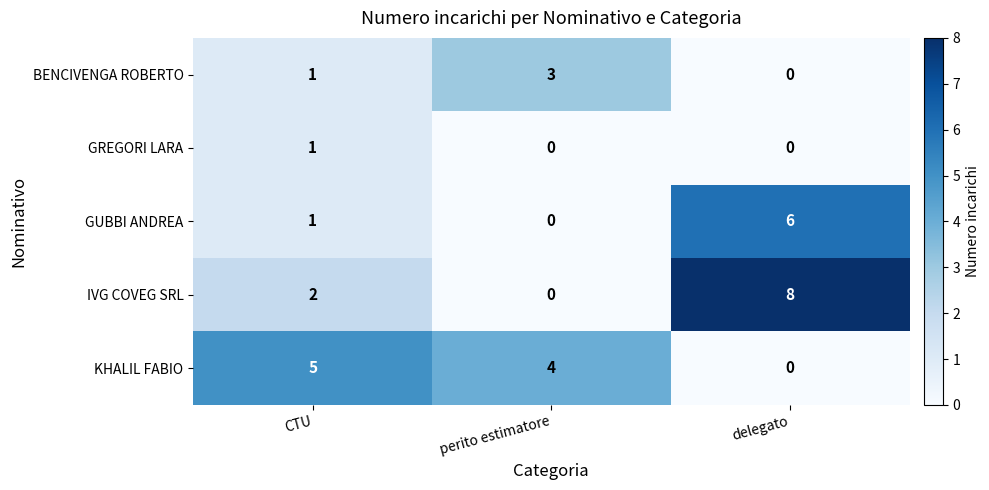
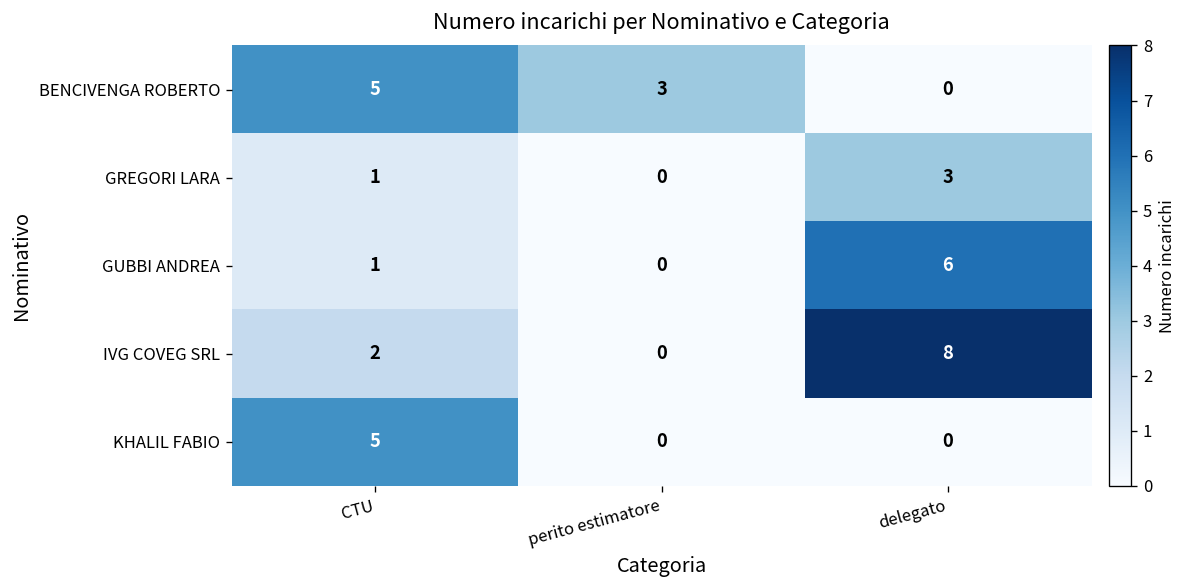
  {
    "BENCIVENGA ROBERTO": {
-     "CTU": 1,
+     "CTU": 5,
      "perito estimatore": 3,
      "delegato": 0
    },
    "GREGORI LARA": {
      "CTU": 1,
      "perito estimatore": 0,
-     "delegato": 0
+     "delegato": 3
    },
    "GUBBI ANDREA": {
      "CTU": 1,
      "perito estimatore": 0,
      "delegato": 6
    },
    "IVG COVEG SRL": {
      "CTU": 2,
      "perito estimatore": 0,
      "delegato": 8
    },
    "KHALIL FABIO": {
      "CTU": 5,
-     "perito estimatore": 4,
+     "perito estimatore": 0,
      "delegato": 0
    }
  }
